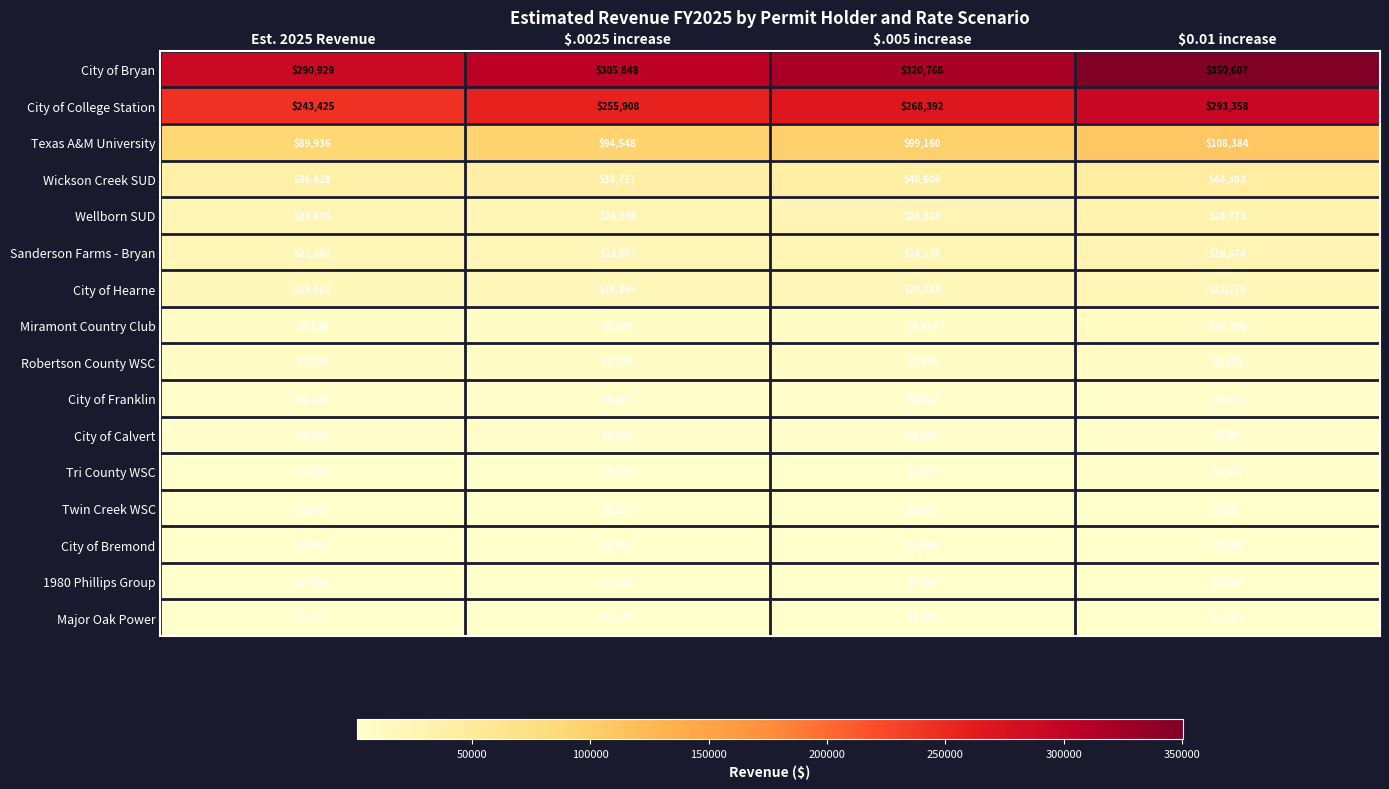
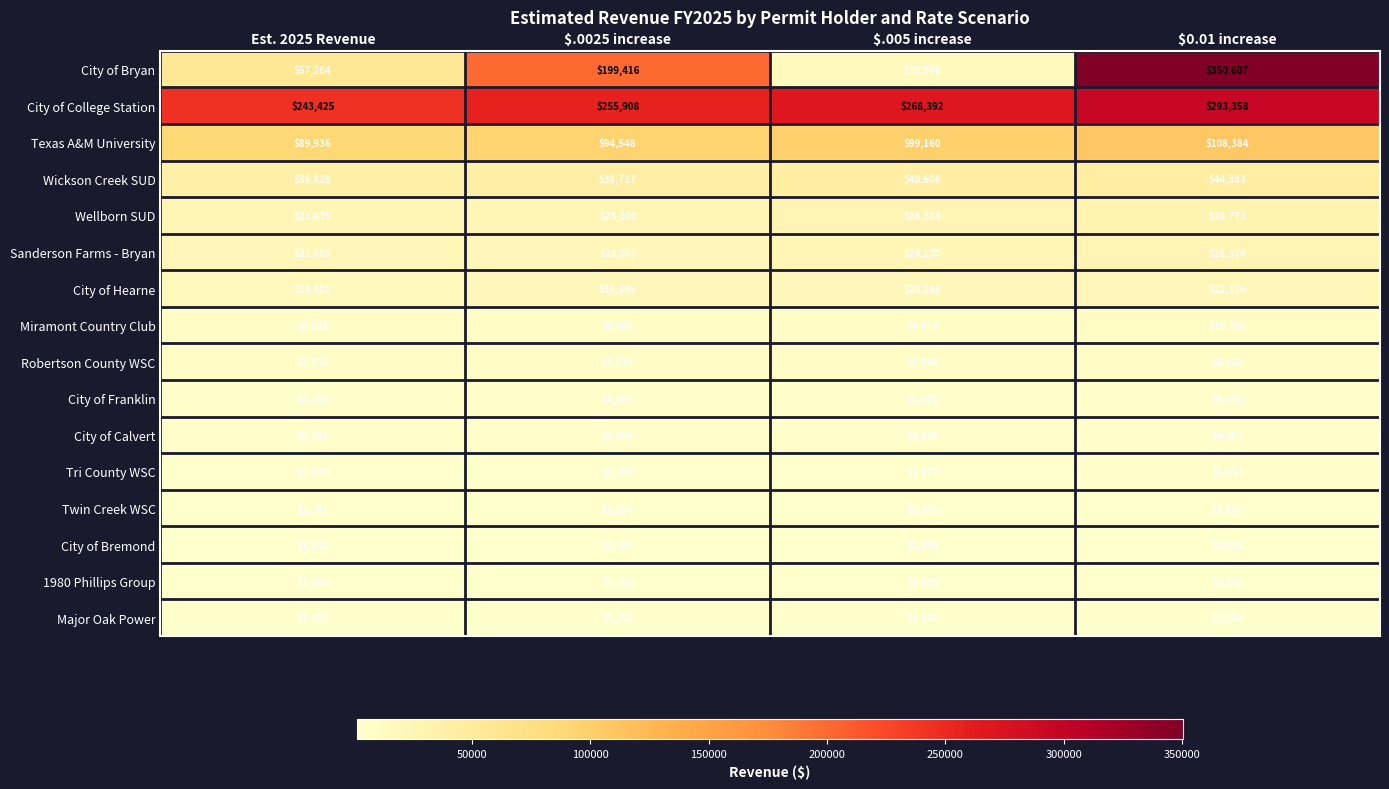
  {
    "City of Bryan": {
-     "Est. 2025 Revenue": "$290,929",
-     "$.0025 increase": "$305,848",
-     "$.005 increase": "$320,768",
+     "Est. 2025 Revenue": "$57,264",
+     "$.0025 increase": "$199,416",
+     "$.005 increase": "$15,596",
      "$0.01 increase": "$350,607"
    },
    "City of College Station": {
      "Est. 2025 Revenue": "$243,425",
      "$.0025 increase": "$255,908",
      "$.005 increase": "$268,392",
      "$0.01 increase": "$293,358"
    },
    "Texas A&M University": {
      "Est. 2025 Revenue": "$89,936",
      "$.0025 increase": "$94,548",
      "$.005 increase": "$99,160",
      "$0.01 increase": "$108,384"
    },
    "Wickson Creek SUD": {
      "Est. 2025 Revenue": "$36,828",
      "$.0025 increase": "$38,717",
      "$.005 increase": "$40,606",
      "$0.01 increase": "$44,383"
    },
    "Wellborn SUD": {
      "Est. 2025 Revenue": "$23,875",
      "$.0025 increase": "$25,100",
      "$.005 increase": "$26,324",
      "$0.01 increase": "$28,773"
    },
    "Sanderson Farms - Bryan": {
      "Est. 2025 Revenue": "$21,885",
      "$.0025 increase": "$23,007",
      "$.005 increase": "$24,130",
      "$0.01 increase": "$26,374"
    },
    "City of Hearne": {
      "Est. 2025 Revenue": "$18,401",
      "$.0025 increase": "$19,345",
      "$.005 increase": "$20,288",
      "$0.01 increase": "$22,176"
    },
    "Miramont Country Club": {
      "Est. 2025 Revenue": "$8,538",
      "$.0025 increase": "$8,976",
      "$.005 increase": "$9,414",
      "$0.01 increase": "$10,290"
    },
    "Robertson County WSC": {
      "Est. 2025 Revenue": "$7,205",
      "$.0025 increase": "$7,574",
      "$.005 increase": "$7,944",
      "$0.01 increase": "$8,683"
    },
    "City of Franklin": {
      "Est. 2025 Revenue": "$4,192",
      "$.0025 increase": "$4,407",
      "$.005 increase": "$4,622",
      "$0.01 increase": "$5,052"
    },
    "City of Calvert": {
      "Est. 2025 Revenue": "$3,325",
      "$.0025 increase": "$3,496",
      "$.005 increase": "$3,666",
      "$0.01 increase": "$4,007"
    },
    "Tri County WSC": {
      "Est. 2025 Revenue": "$2,337",
      "$.0025 increase": "$2,457",
      "$.005 increase": "$2,577",
      "$0.01 increase": "$2,817"
    },
    "Twin Creek WSC": {
      "Est. 2025 Revenue": "$2,147",
      "$.0025 increase": "$2,257",
      "$.005 increase": "$2,367",
      "$0.01 increase": "$2,587"
    },
    "City of Bremond": {
      "Est. 2025 Revenue": "$1,681",
      "$.0025 increase": "$1,768",
      "$.005 increase": "$1,854",
      "$0.01 increase": "$2,026"
    },
    "1980 Phillips Group": {
      "Est. 2025 Revenue": "$1,368",
      "$.0025 increase": "$1,438",
      "$.005 increase": "$1,508",
      "$0.01 increase": "$1,648"
    },
    "Major Oak Power": {
      "Est. 2025 Revenue": "$1,352",
      "$.0025 increase": "$1,352",
      "$.005 increase": "$1,352",
      "$0.01 increase": "$1,352"
    }
  }
